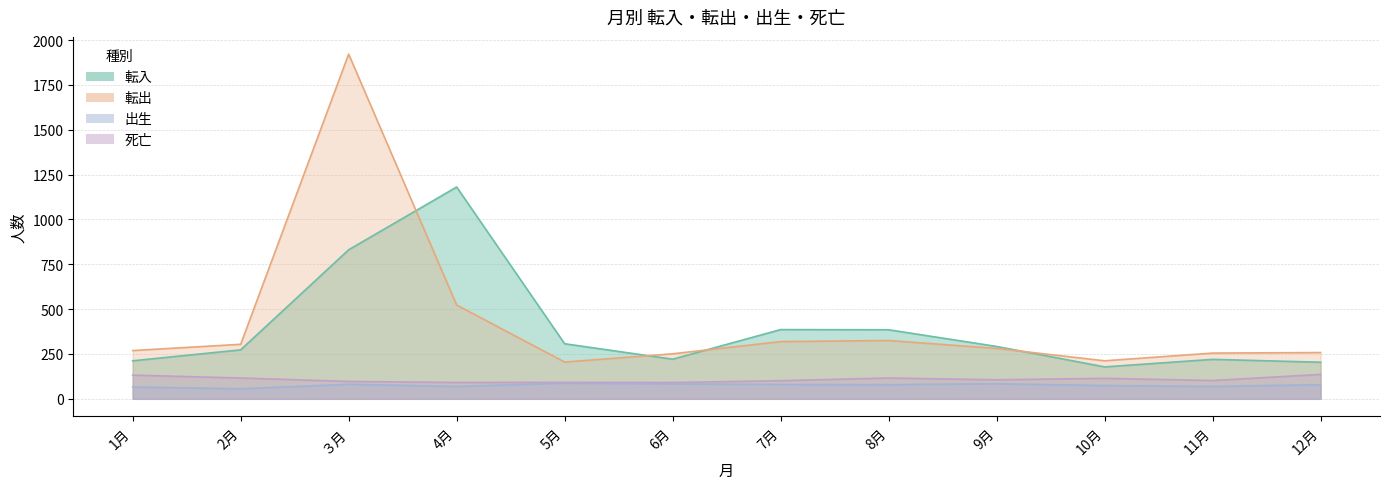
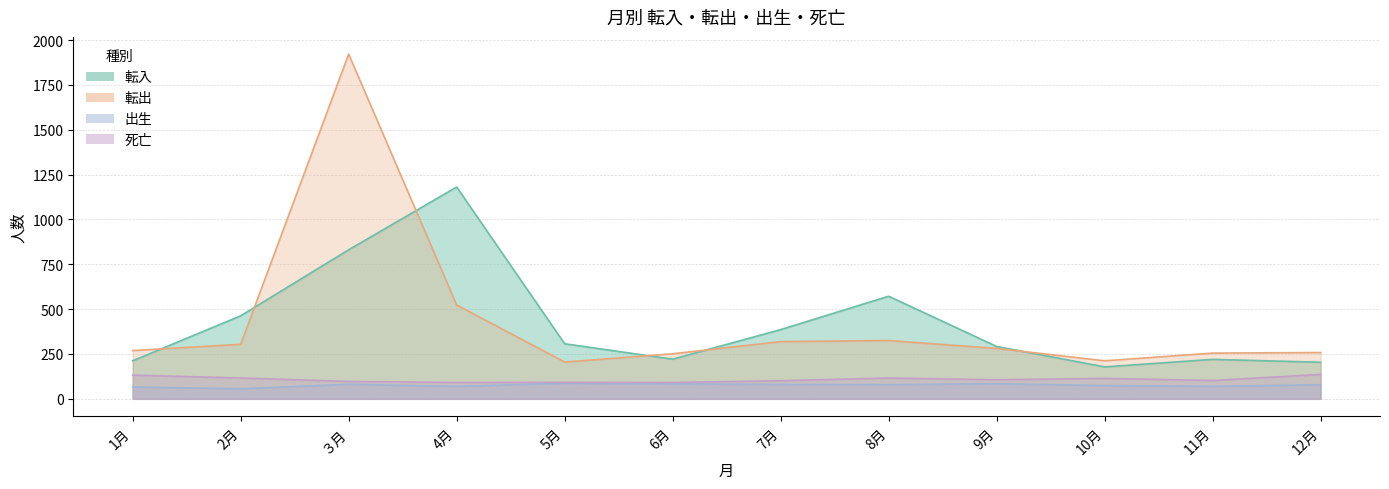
  {
    "転入": {
      "1月": 210,
-     "2月": 270,
+     "2月": 460,
      "３月": 830,
      "4月": 1180,
      "5月": 310,
      "6月": 220,
      "7月": 390,
-     "8月": 390,
+     "8月": 570,
      "10月": 180,
      "11月": 220,
      "12月": 200
    }
  }
